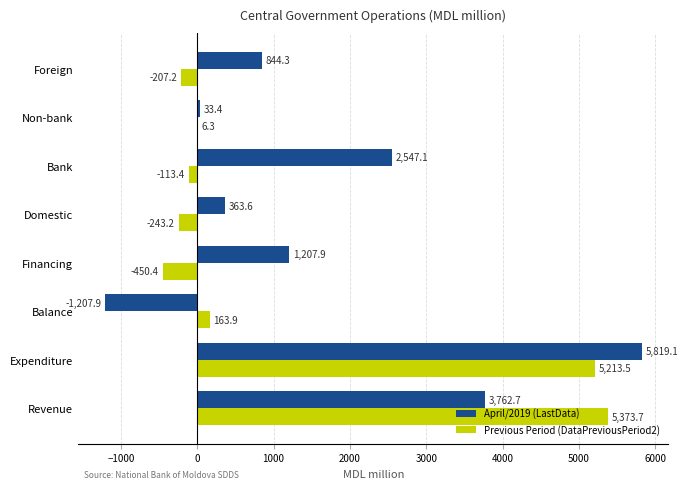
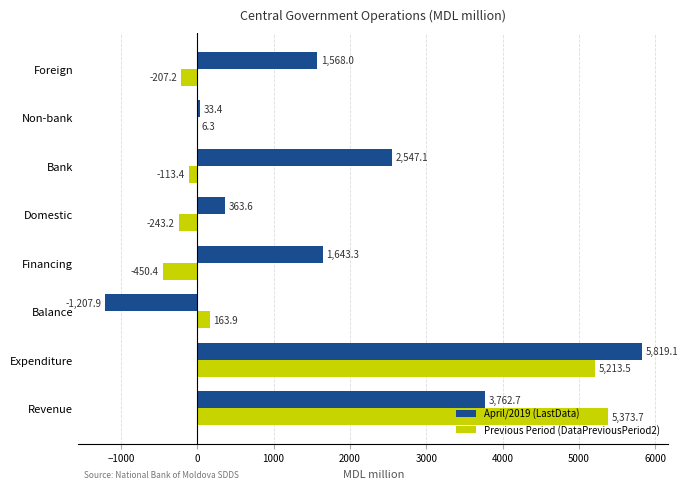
  {
    "April/2019 (LastData)": {
-     "Foreign": "844.3",
+     "Foreign": "1,568.0",
      "Non-bank": "33.4",
      "Bank": "2,547.1",
      "Domestic": "363.6",
-     "Financing": "1,207.9",
+     "Financing": "1,643.3",
      "Balance": "-1,207.9",
      "Expenditure": "5,819.1",
      "Revenue": "3,762.7"
    },
    "Previous Period (DataPreviousPeriod2)": {
      "Foreign": "-207.2",
      "Non-bank": "6.3",
      "Bank": "-113.4",
      "Domestic": "-243.2",
      "Financing": "-450.4",
      "Balance": "163.9",
      "Expenditure": "5,213.5",
      "Revenue": "5,373.7"
    }
  }
